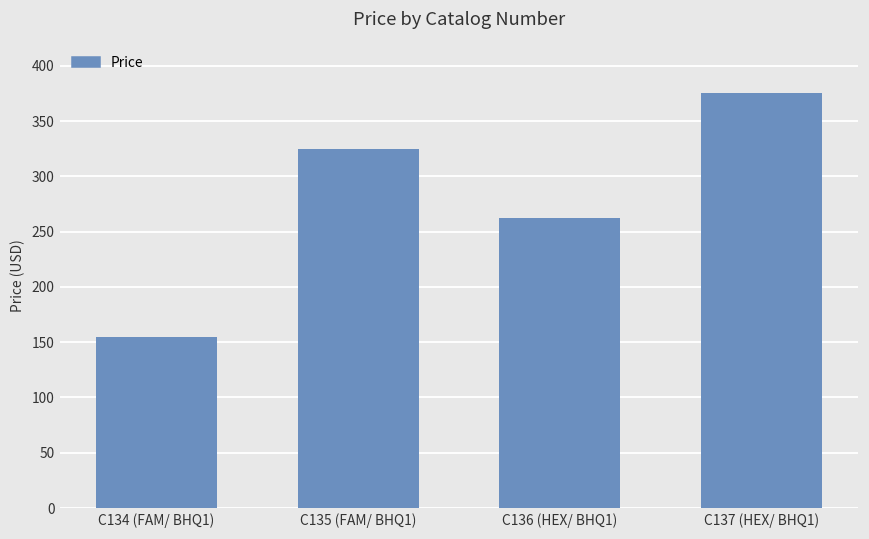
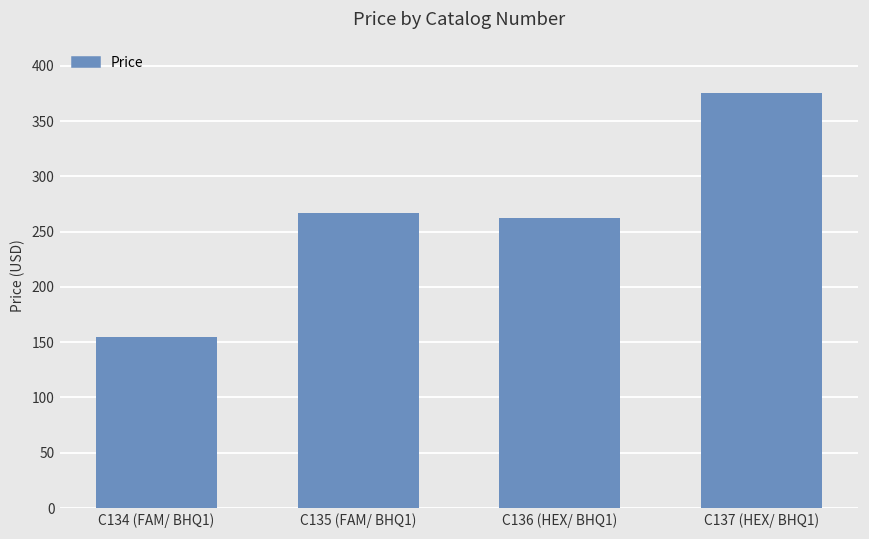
  {
    "C134 (FAM/ BHQ1)": 155,
-   "C135 (FAM/ BHQ1)": 325,
+   "C135 (FAM/ BHQ1)": 267,
    "C136 (HEX/ BHQ1)": 262,
    "C137 (HEX/ BHQ1)": 375
  }
